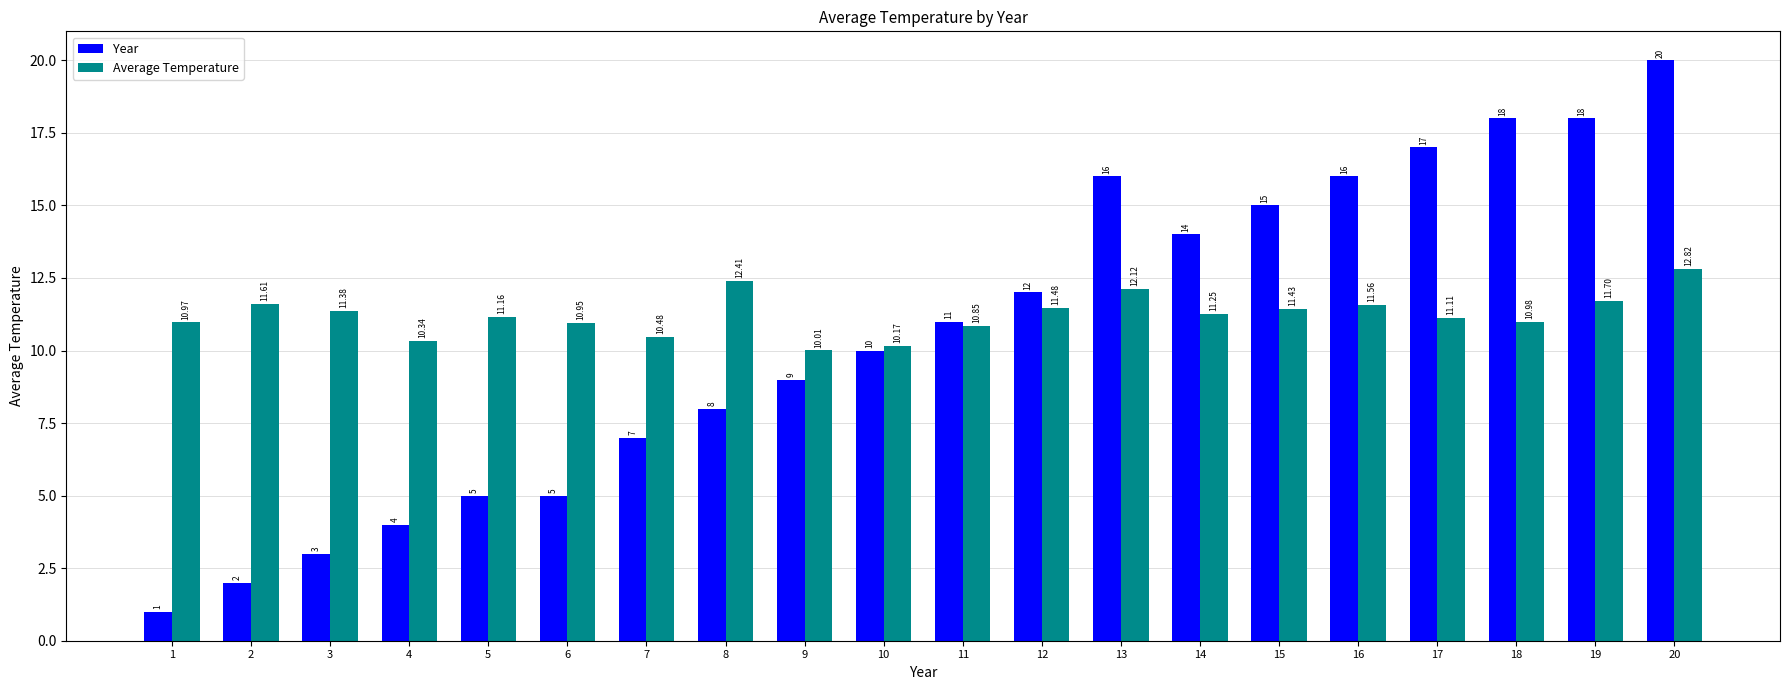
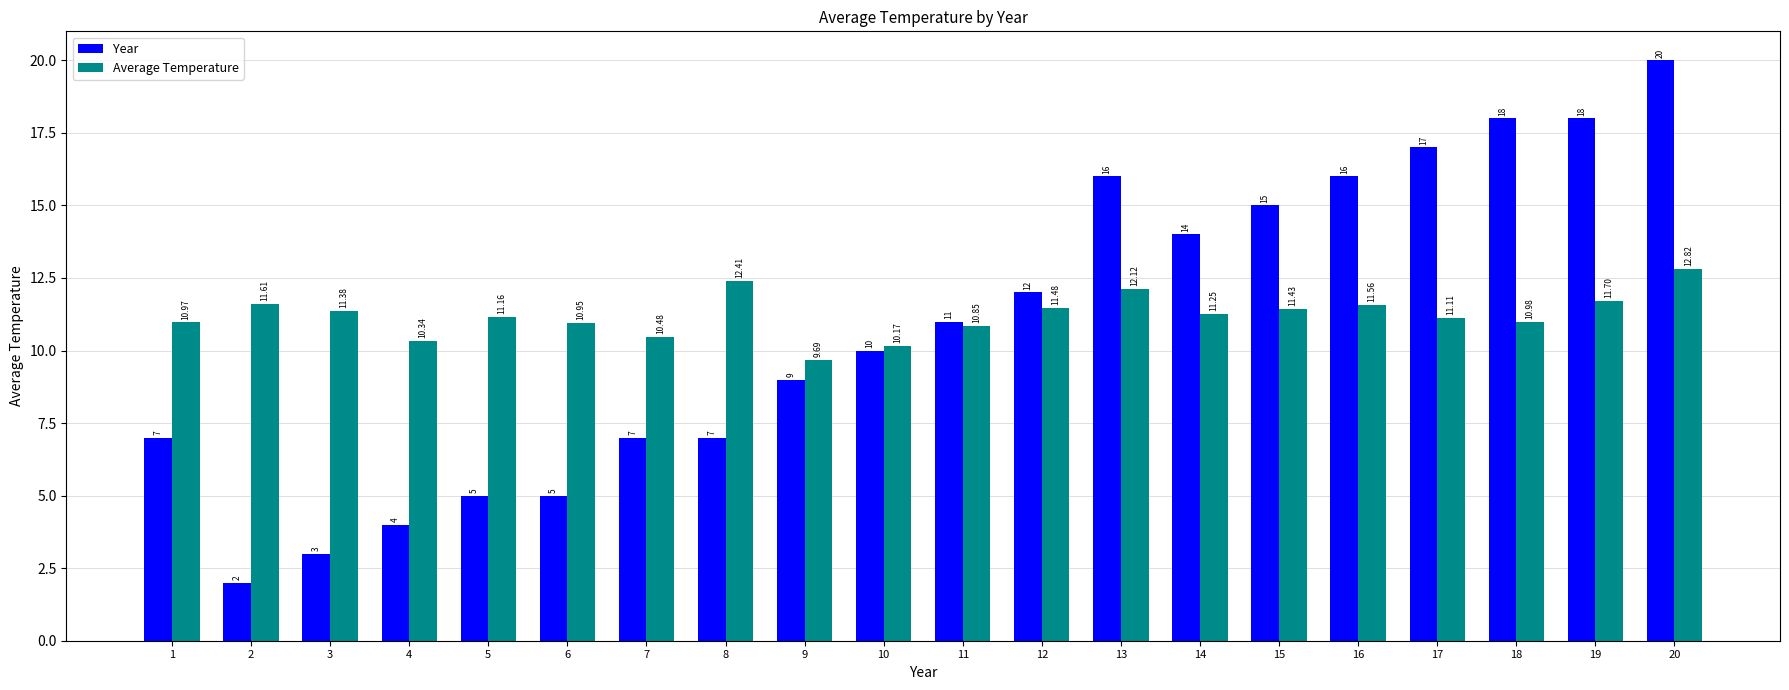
  {
    "Year": {
-     "1": 1,
+     "1": 7,
      "2": 2,
      "3": 3,
      "4": 4,
      "5": 5,
      "6": 5,
      "7": 7,
-     "8": 8,
+     "8": 7,
      "9": 9,
      "10": 10,
      "11": 11,
      "12": 12,
      "13": 16,
      "14": 14,
      "15": 15,
      "16": 16,
      "17": 17,
      "18": 18,
      "19": 18,
      "20": 20
    },
    "Average Temperature": {
      "1": 10.97,
      "2": 11.61,
      "3": 11.38,
      "4": 10.34,
      "5": 11.16,
      "6": 10.95,
      "7": 10.48,
      "8": 12.41,
-     "9": 10.01,
+     "9": 9.69,
      "10": 10.17,
      "11": 10.85,
      "12": 11.48,
      "13": 12.12,
      "14": 11.25,
      "15": 11.43,
      "16": 11.56,
      "17": 11.11,
      "18": 10.98,
      "19": 11.70,
      "20": 12.82
    }
  }
